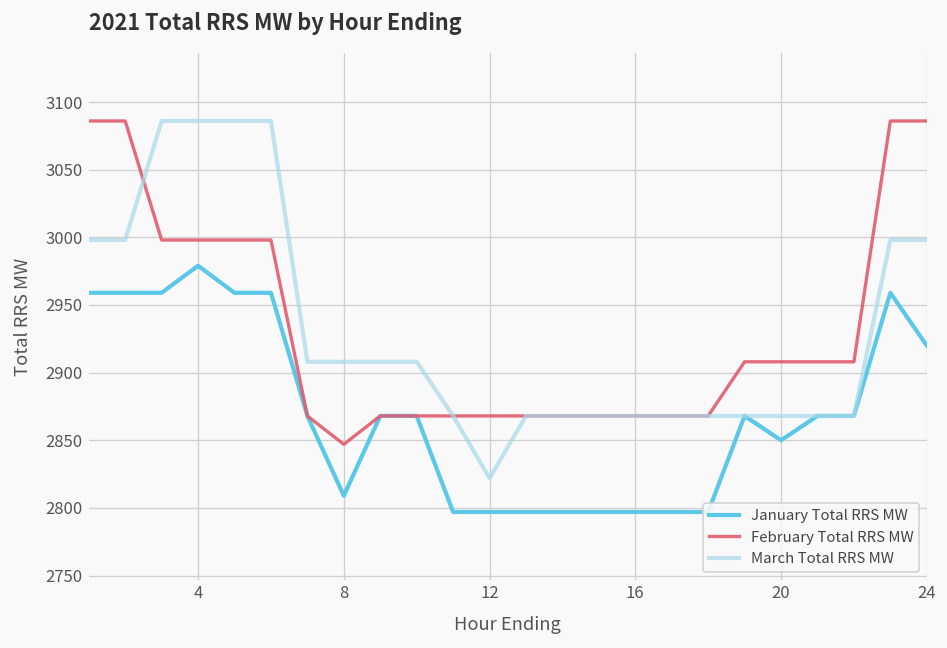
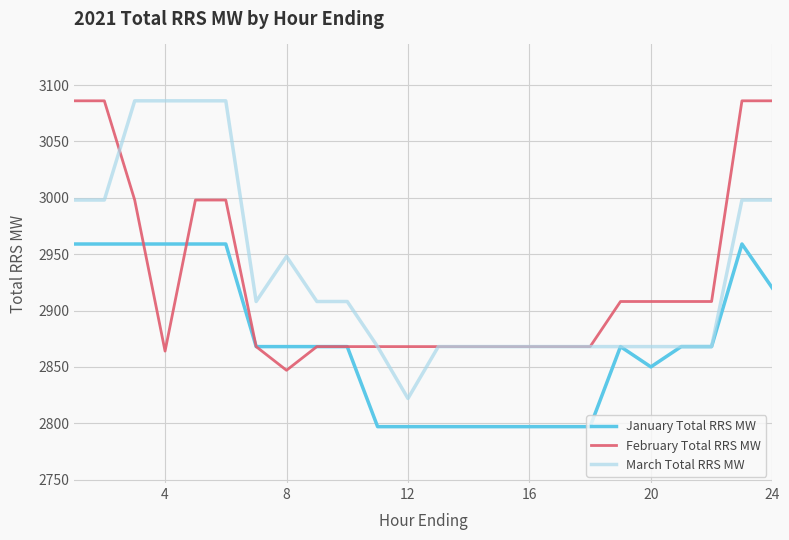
  {
    "January Total RRS MW": {
-     "4": 2979,
-     "8": 2809,
+     "4": 2959,
+     "8": 2868,
      "12": 2797,
      "16": 2797,
      "20": 2850,
      "24": 2920
    },
    "February Total RRS MW": {
-     "4": 2998,
+     "4": 2864,
      "8": 2847,
      "12": 2868,
      "20": 2908,
      "24": 3086
    },
    "March Total RRS MW": {
      "4": 3086,
-     "8": 2908,
+     "8": 2948,
      "12": 2822,
      "20": 2868,
      "24": 2998
    }
  }
